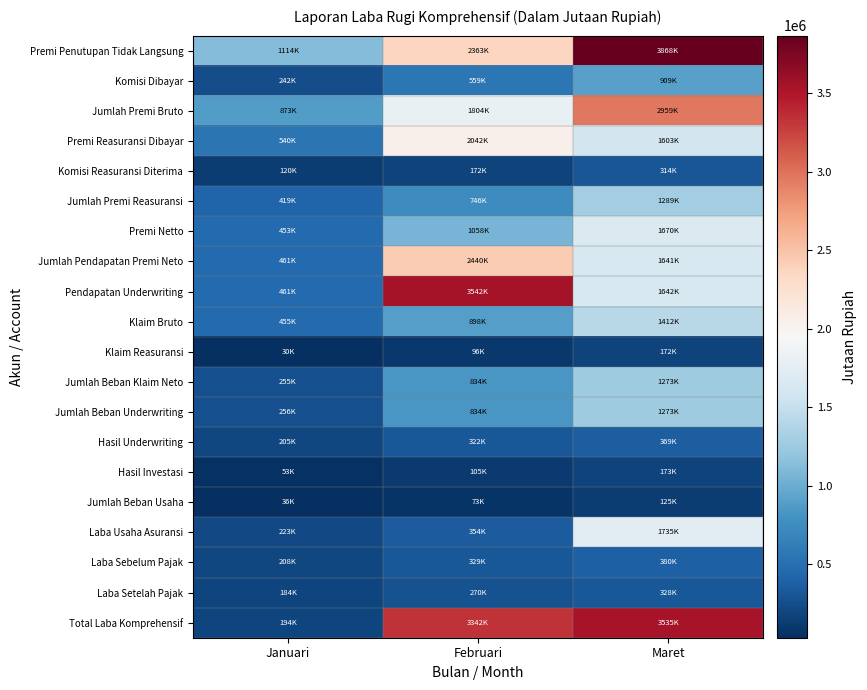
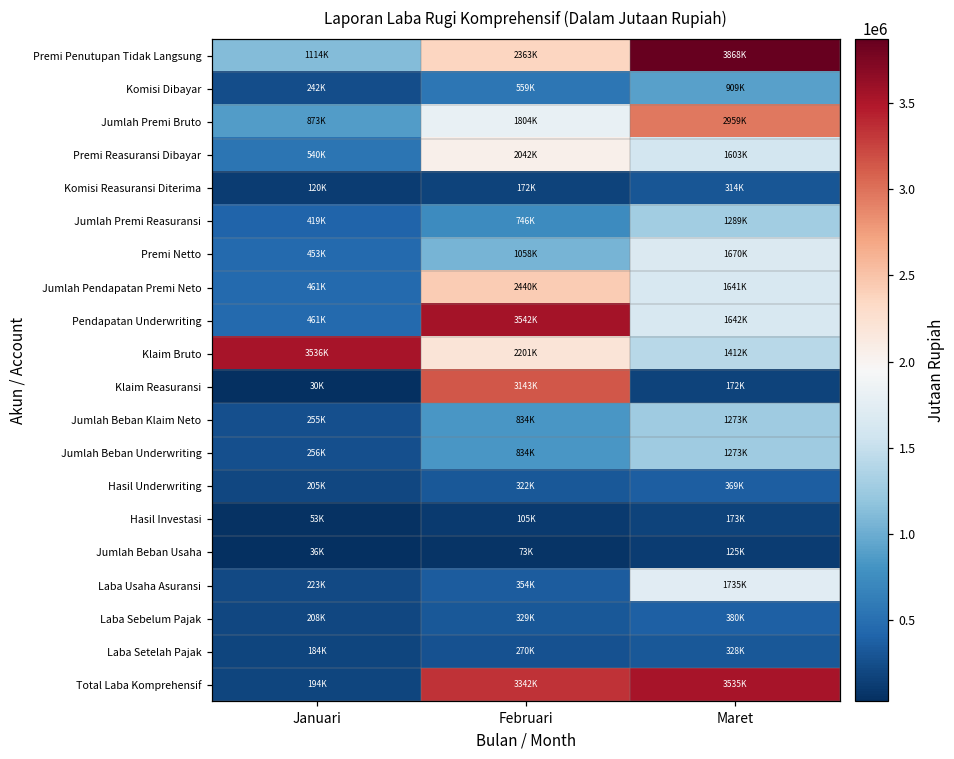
  {
    "Premi Penutupan Tidak Langsung": {
      "Januari": "1114K",
      "Februari": "2363K",
      "Maret": "3868K"
    },
    "Komisi Dibayar": {
      "Januari": "242K",
      "Februari": "559K",
      "Maret": "909K"
    },
    "Jumlah Premi Bruto": {
      "Januari": "873K",
      "Februari": "1804K",
      "Maret": "2959K"
    },
    "Premi Reasuransi Dibayar": {
      "Januari": "540K",
      "Februari": "2042K",
      "Maret": "1603K"
    },
    "Komisi Reasuransi Diterima": {
      "Januari": "120K",
      "Februari": "172K",
      "Maret": "314K"
    },
    "Jumlah Premi Reasuransi": {
      "Januari": "419K",
      "Februari": "746K",
      "Maret": "1289K"
    },
    "Premi Netto": {
      "Januari": "453K",
      "Februari": "1058K",
      "Maret": "1670K"
    },
    "Jumlah Pendapatan Premi Neto": {
      "Januari": "461K",
      "Februari": "2440K",
      "Maret": "1641K"
    },
    "Pendapatan Underwriting": {
      "Januari": "461K",
      "Februari": "3542K",
      "Maret": "1642K"
    },
    "Klaim Bruto": {
-     "Januari": "455K",
-     "Februari": "898K",
+     "Januari": "3536K",
+     "Februari": "2201K",
      "Maret": "1412K"
    },
    "Klaim Reasuransi": {
      "Januari": "30K",
-     "Februari": "96K",
+     "Februari": "3143K",
      "Maret": "172K"
    },
    "Jumlah Beban Klaim Neto": {
      "Januari": "255K",
      "Februari": "834K",
      "Maret": "1273K"
    },
    "Jumlah Beban Underwriting": {
      "Januari": "256K",
      "Februari": "834K",
      "Maret": "1273K"
    },
    "Hasil Underwriting": {
      "Januari": "205K",
      "Februari": "322K",
      "Maret": "369K"
    },
    "Hasil Investasi": {
      "Januari": "53K",
      "Februari": "105K",
      "Maret": "173K"
    },
    "Jumlah Beban Usaha": {
      "Januari": "36K",
      "Februari": "73K",
      "Maret": "125K"
    },
    "Laba Usaha Asuransi": {
      "Januari": "223K",
      "Februari": "354K",
      "Maret": "1735K"
    },
    "Laba Sebelum Pajak": {
      "Januari": "208K",
      "Februari": "329K",
      "Maret": "380K"
    },
    "Laba Setelah Pajak": {
      "Januari": "184K",
      "Februari": "270K",
      "Maret": "328K"
    },
    "Total Laba Komprehensif": {
      "Januari": "194K",
      "Februari": "3342K",
      "Maret": "3535K"
    }
  }
